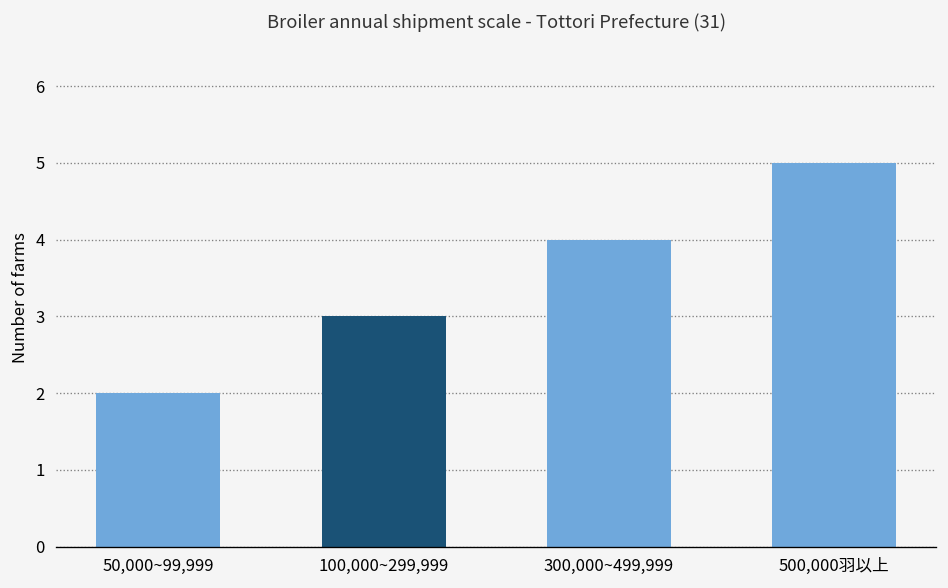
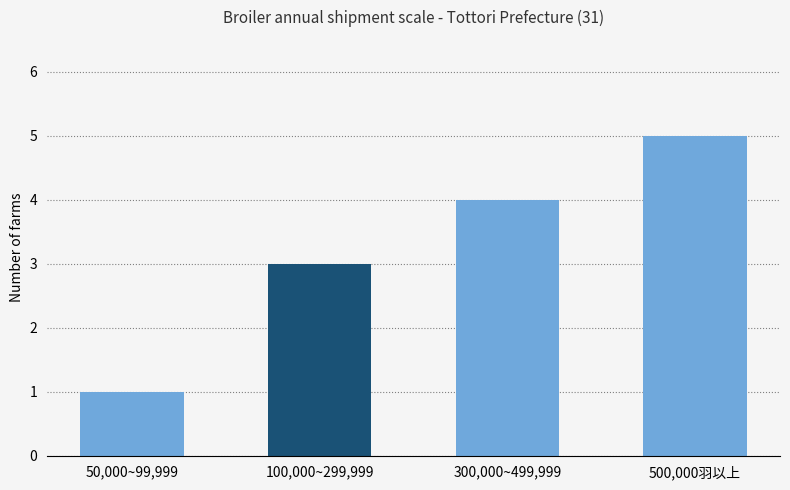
  {
-   "50,000~99,999": 2,
+   "50,000~99,999": 1,
    "100,000~299,999": 3,
    "300,000~499,999": 4,
    "500,000羽以上": 5
  }
